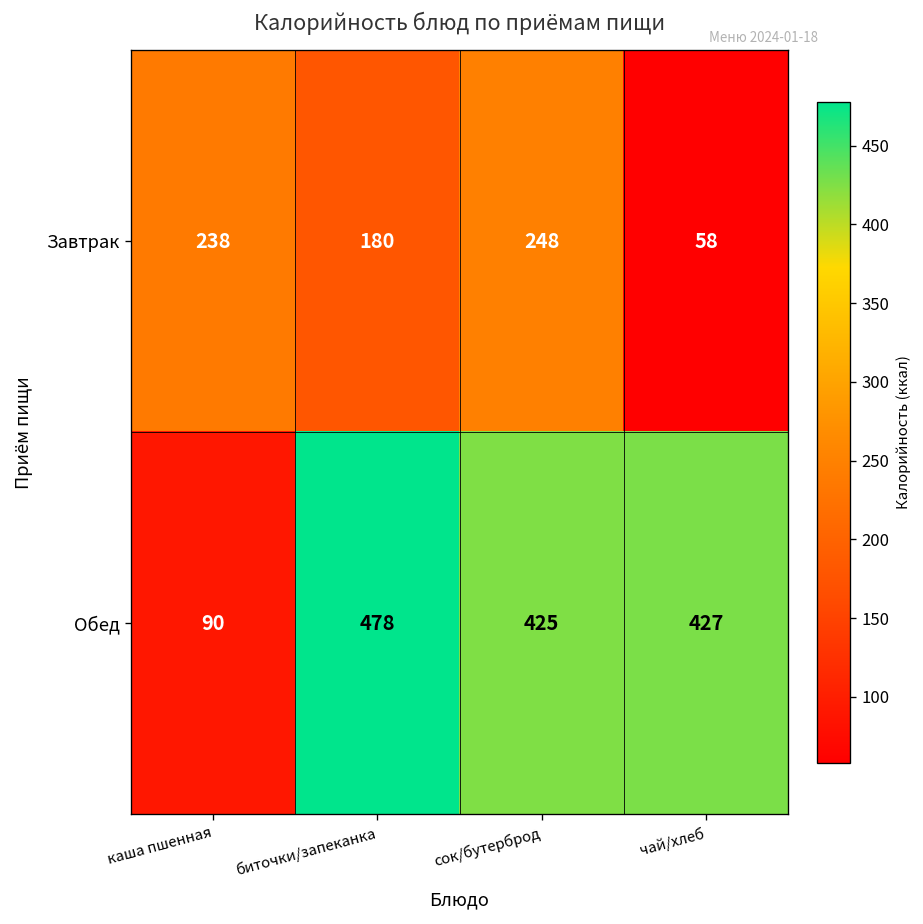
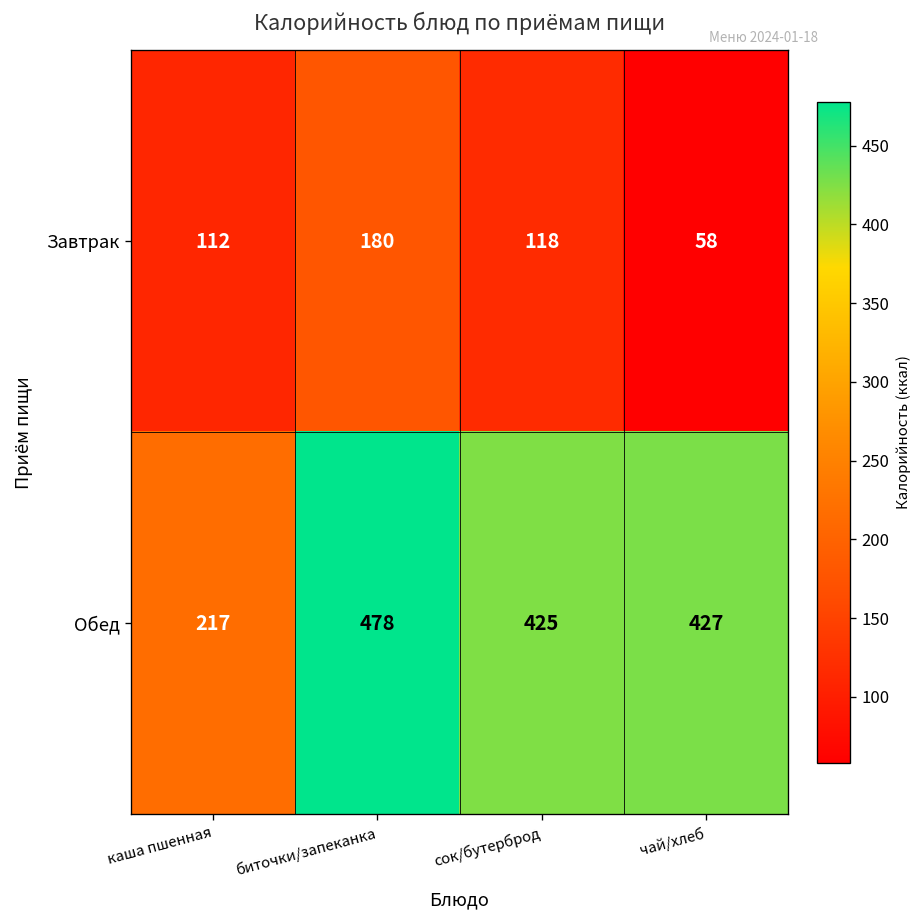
  {
    "Завтрак": {
-     "каша пшенная": 238,
+     "каша пшенная": 112,
      "биточки/запеканка": 180,
-     "сок/бутерброд": 248,
+     "сок/бутерброд": 118,
      "чай/хлеб": 58
    },
    "Обед": {
-     "каша пшенная": 90,
+     "каша пшенная": 217,
      "биточки/запеканка": 478,
      "сок/бутерброд": 425,
      "чай/хлеб": 427
    }
  }
